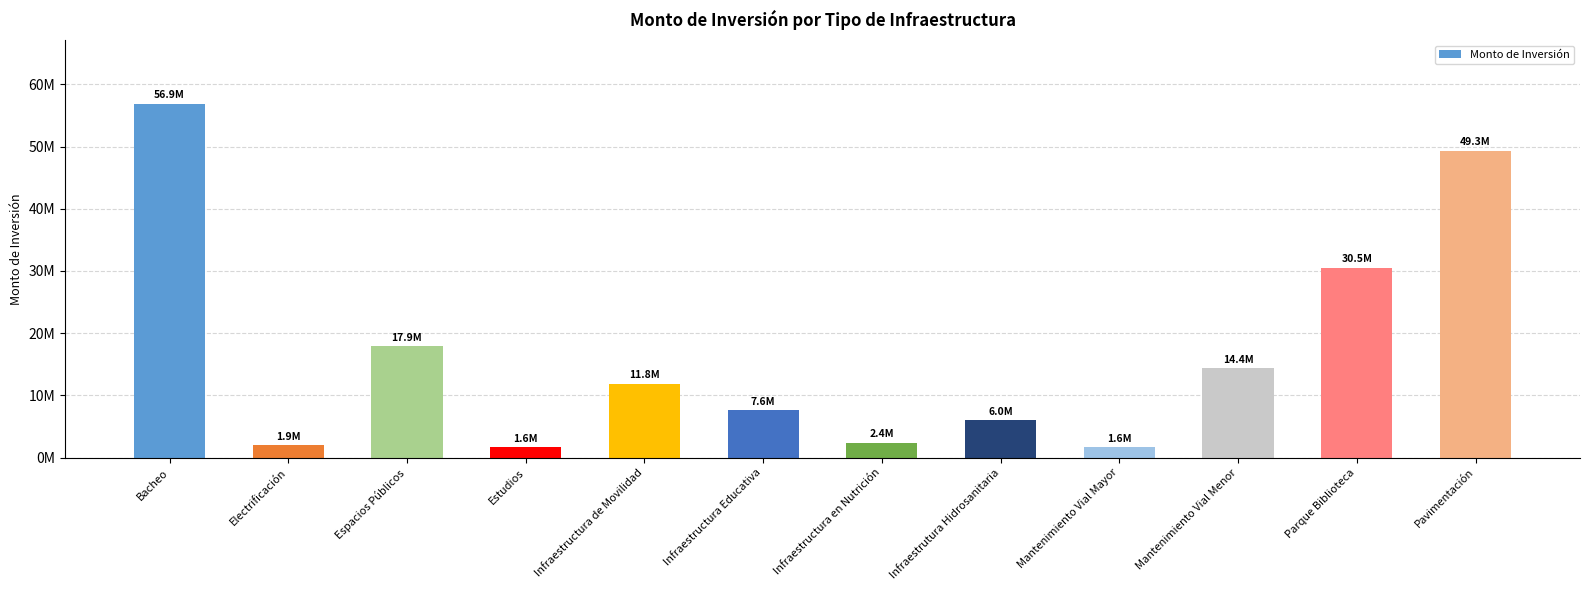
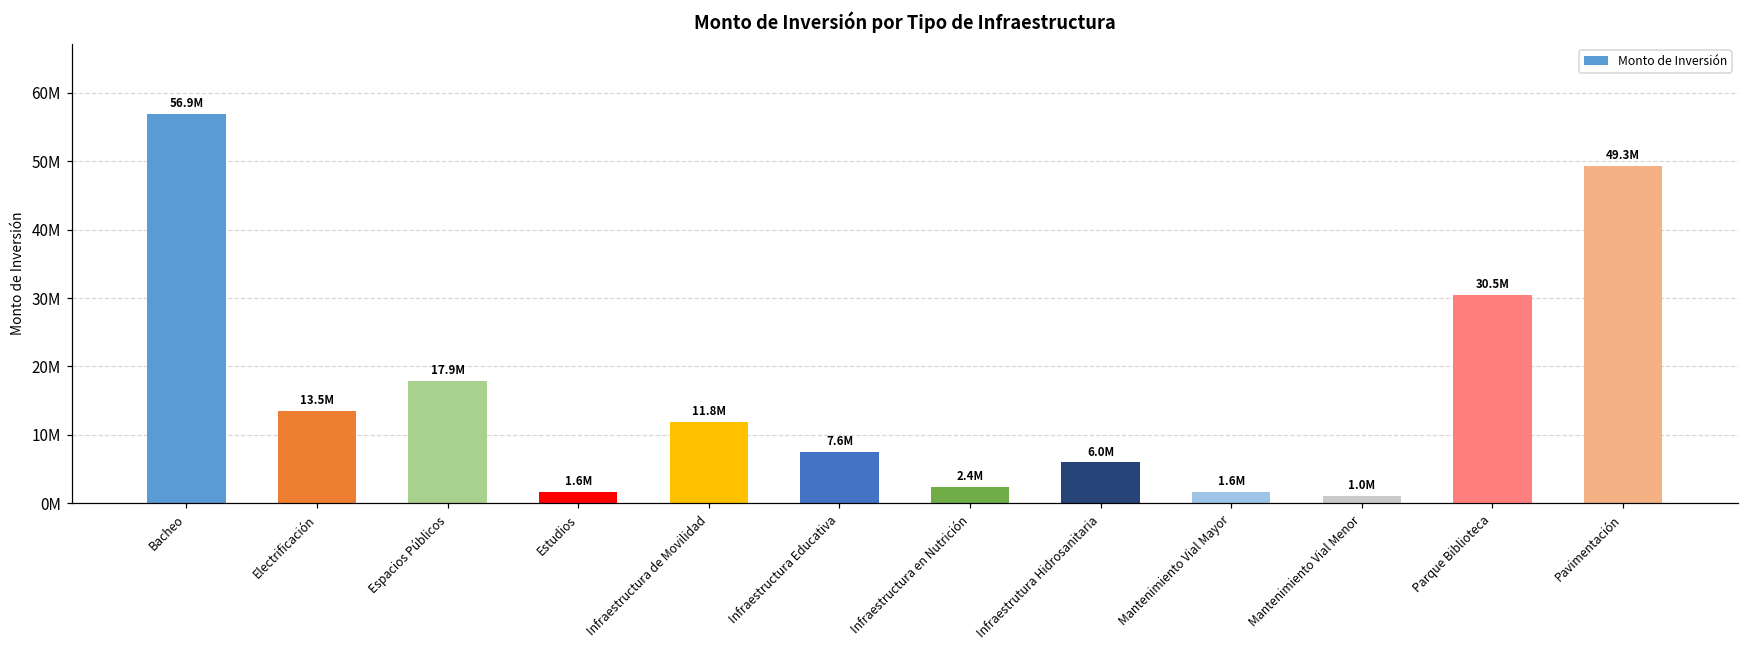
  {
    "Bacheo": "56.9M",
-   "Electrificación": "1.9M",
+   "Electrificación": "13.5M",
    "Espacios Públicos": "17.9M",
    "Estudios": "1.6M",
    "Infraestructura de Movilidad": "11.8M",
    "Infraestructura Educativa": "7.6M",
    "Infraestructura en Nutrición": "2.4M",
    "Infraestrutura Hidrosanitaria": "6.0M",
    "Mantenimiento Vial Mayor": "1.6M",
-   "Mantenimiento Vial Menor": "14.4M",
+   "Mantenimiento Vial Menor": "1.0M",
    "Parque Biblioteca": "30.5M",
    "Pavimentación": "49.3M"
  }
